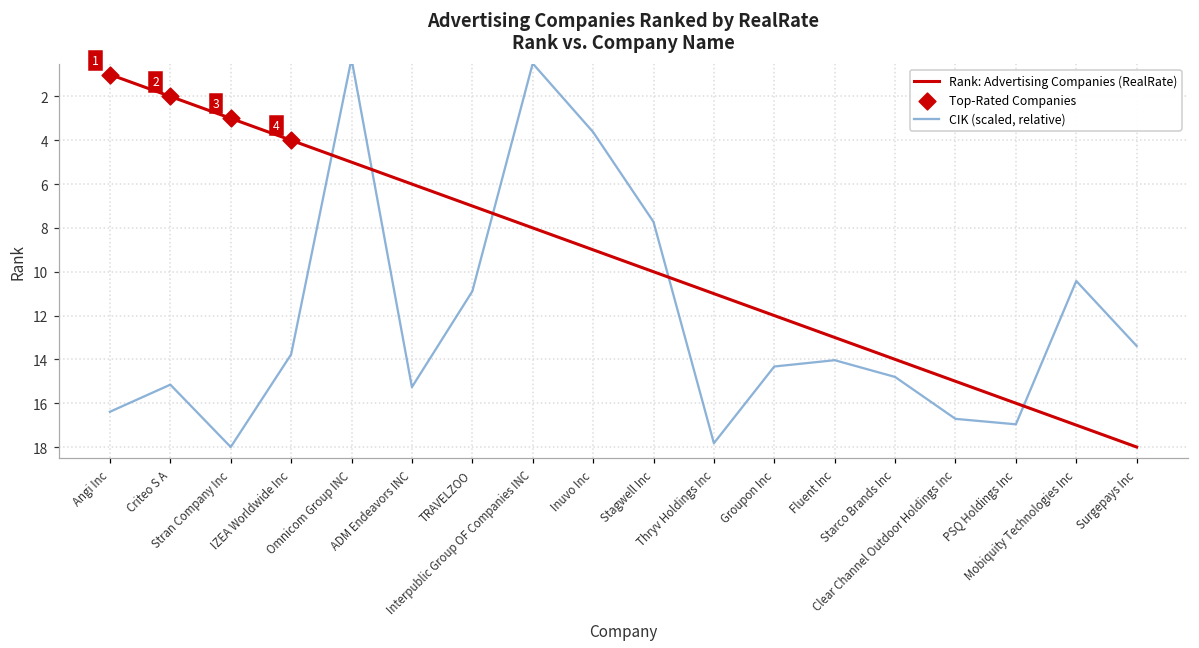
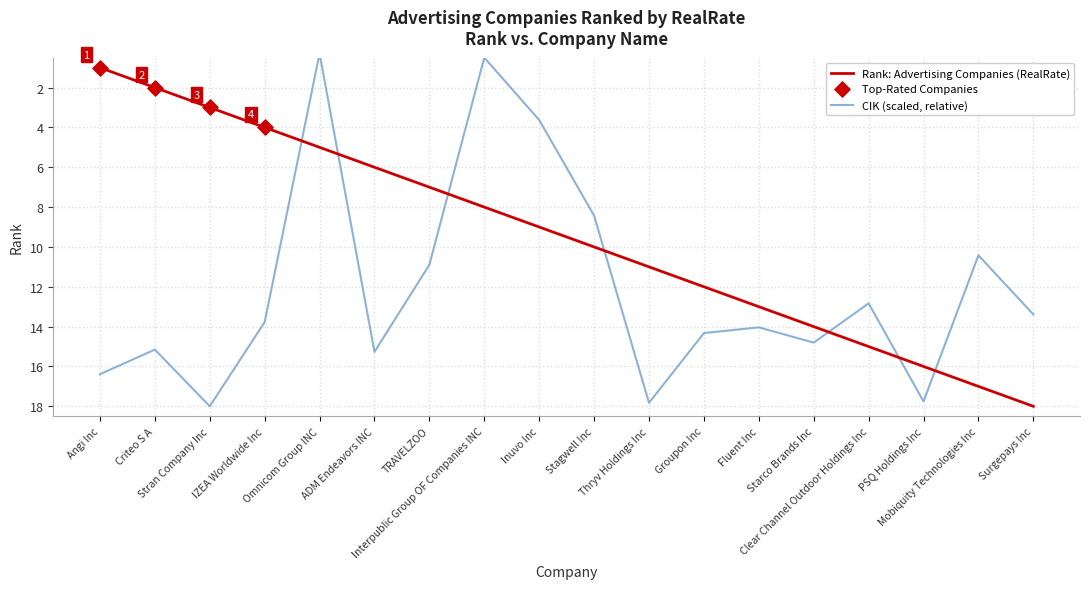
  {
    "CIK (scaled, relative)": {
      "Angi Inc": 16.4,
      "Criteo S A": 15.2,
      "Stran Company Inc": 18.0,
      "IZEA Worldwide Inc": 13.8,
      "ADM Endeavors INC": 15.3,
      "TRAVELZOO": 10.9,
      "Interpublic Group OF Companies INC": 0.5,
      "Inuvo Inc": 3.6,
-     "Stagwell Inc": 7.7,
+     "Stagwell Inc": 8.4,
      "Thryv Holdings Inc": 17.8,
      "Groupon Inc": 14.3,
      "Fluent Inc": 14.0,
      "Starco Brands Inc": 14.8,
-     "Clear Channel Outdoor Holdings Inc": 16.7,
-     "PSQ Holdings Inc": 17.0,
+     "Clear Channel Outdoor Holdings Inc": 12.8,
+     "PSQ Holdings Inc": 17.8,
      "Mobiquity Technologies Inc": 10.4,
      "Surgepays Inc": 13.4
    }
  }
